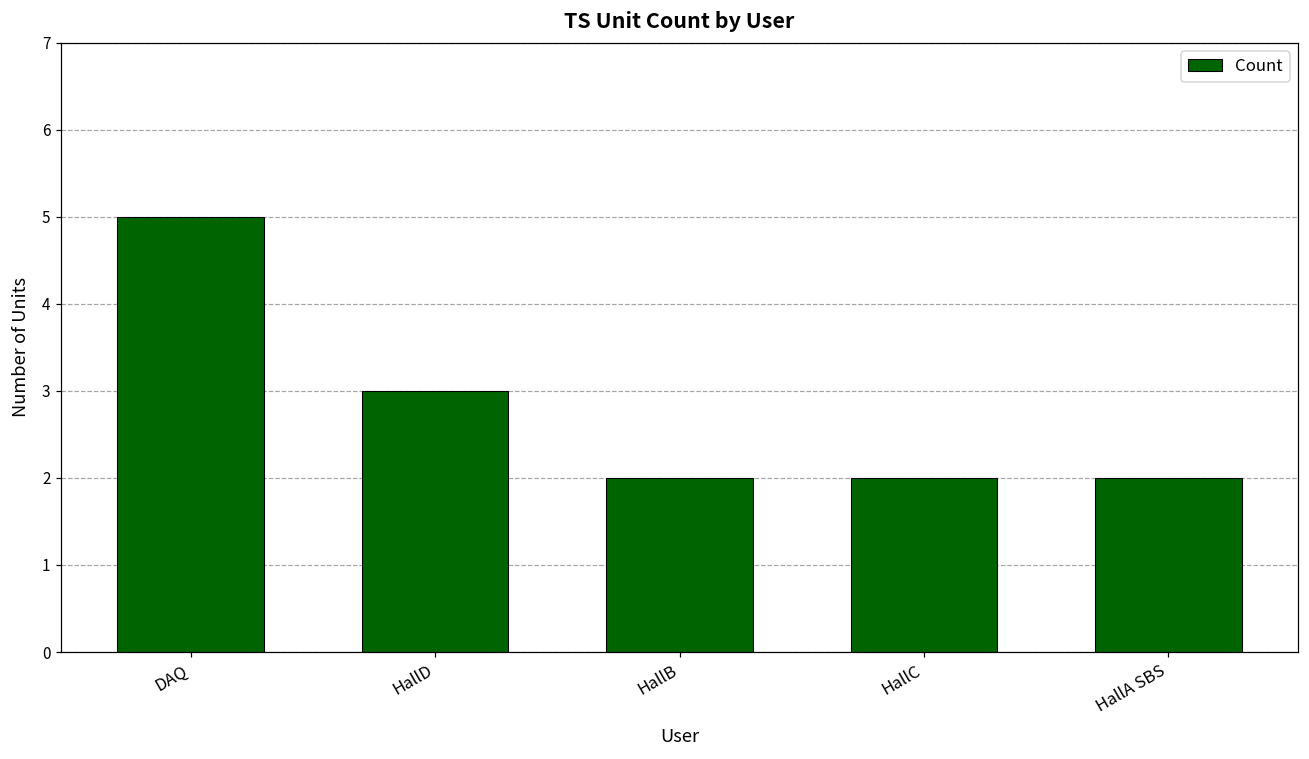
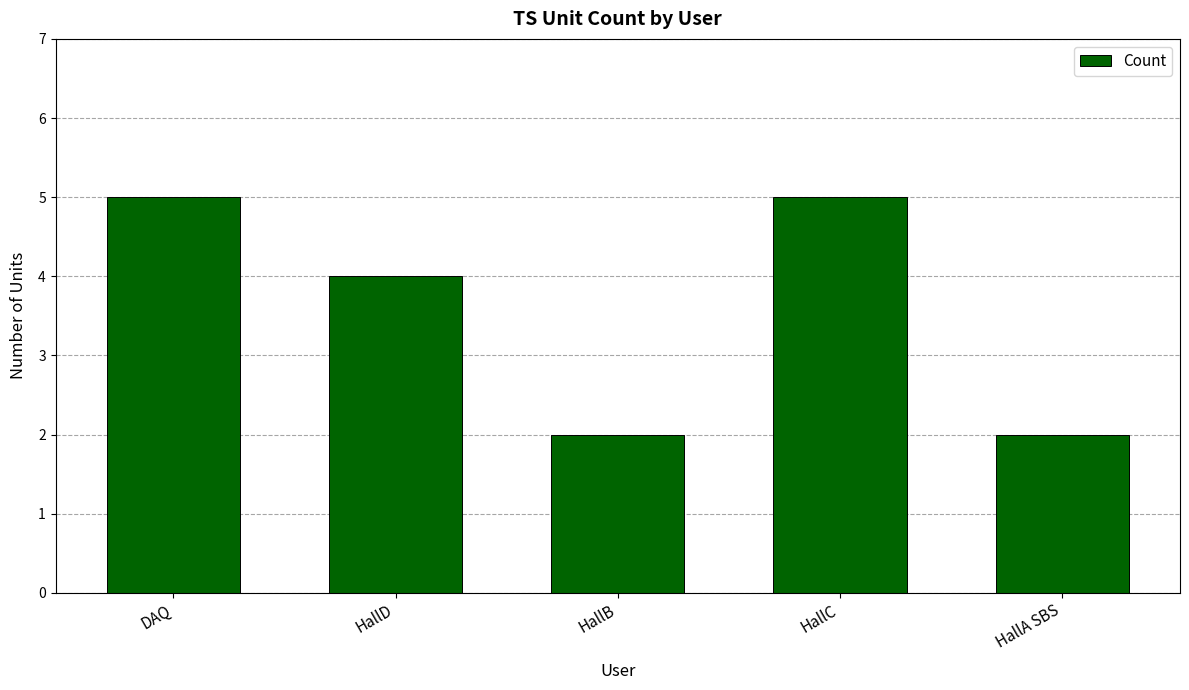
  {
    "DAQ": 5,
-   "HallD": 3,
+   "HallD": 4,
    "HallB": 2,
-   "HallC": 2,
+   "HallC": 5,
    "HallA SBS": 2
  }
